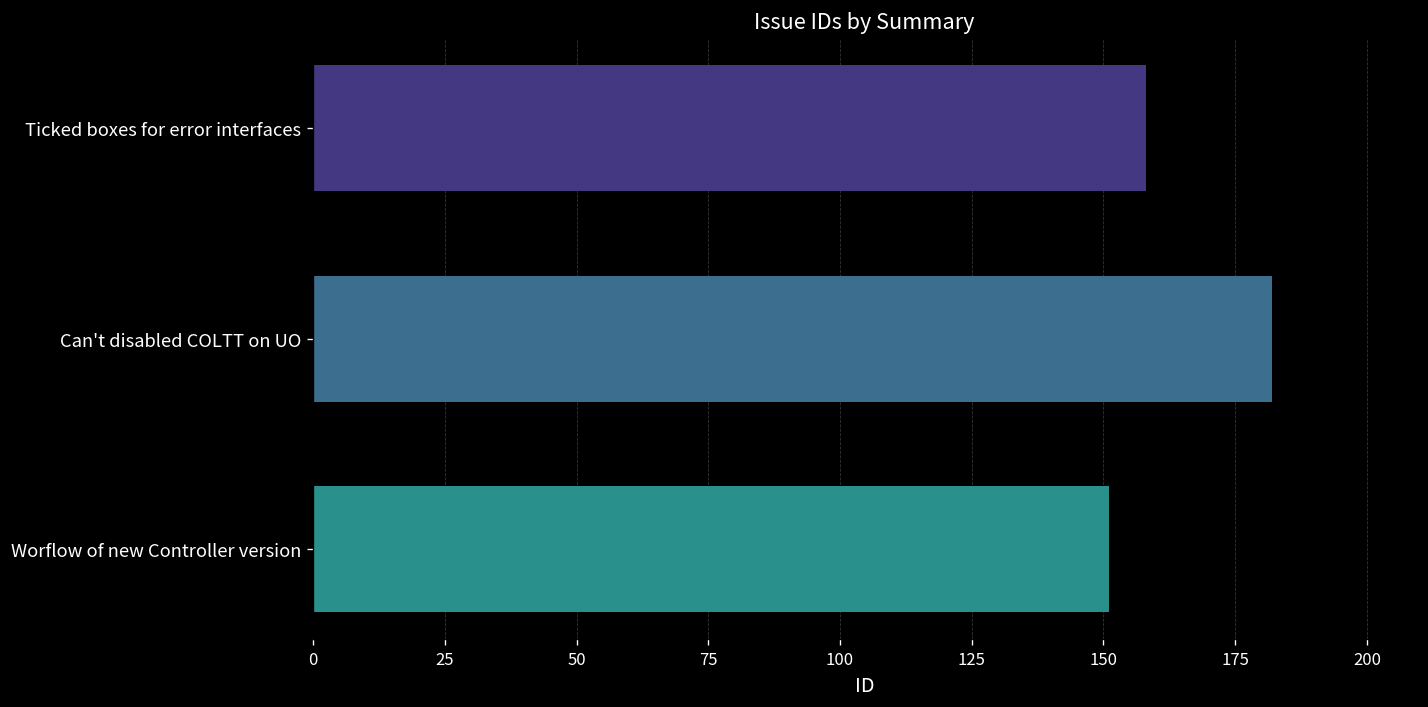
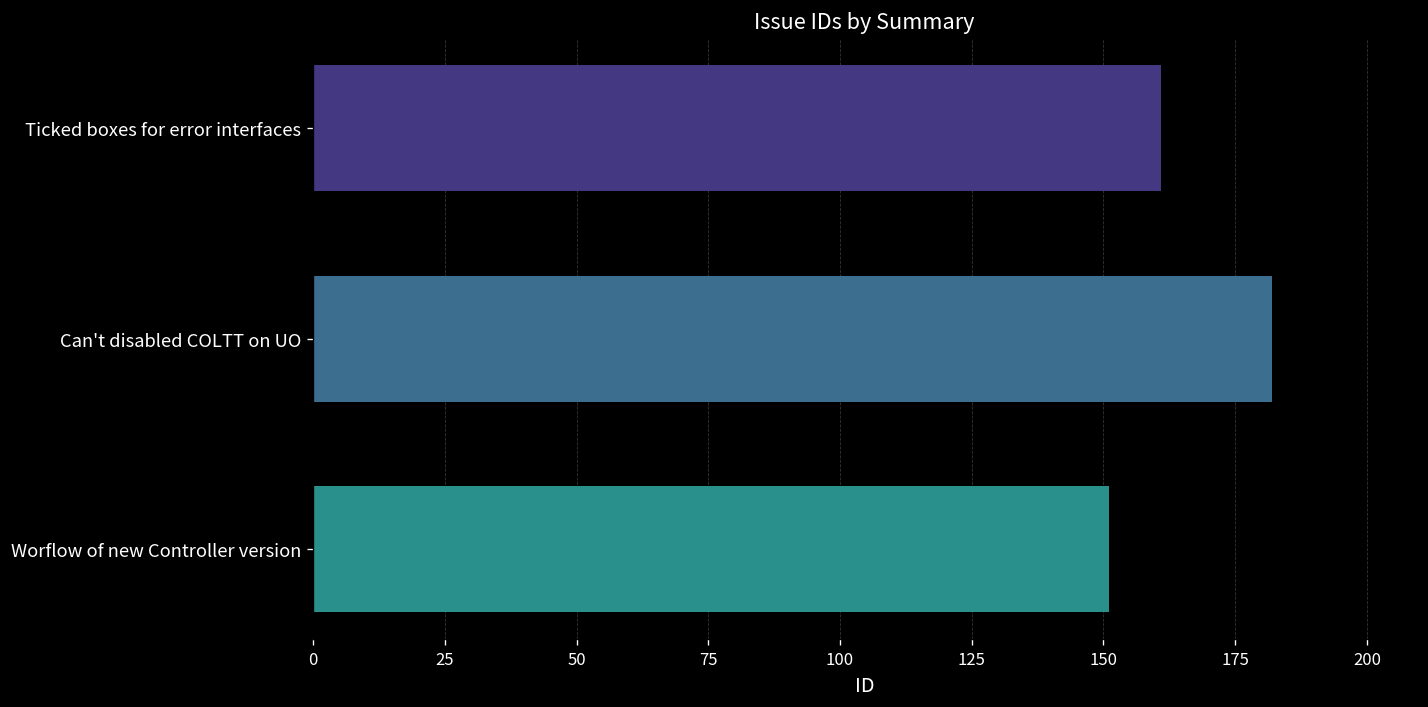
  {
-   "Ticked boxes for error interfaces": 158,
+   "Ticked boxes for error interfaces": 161,
    "Can't disabled COLTT on UO": 182,
    "Worflow of new Controller version": 151
  }
